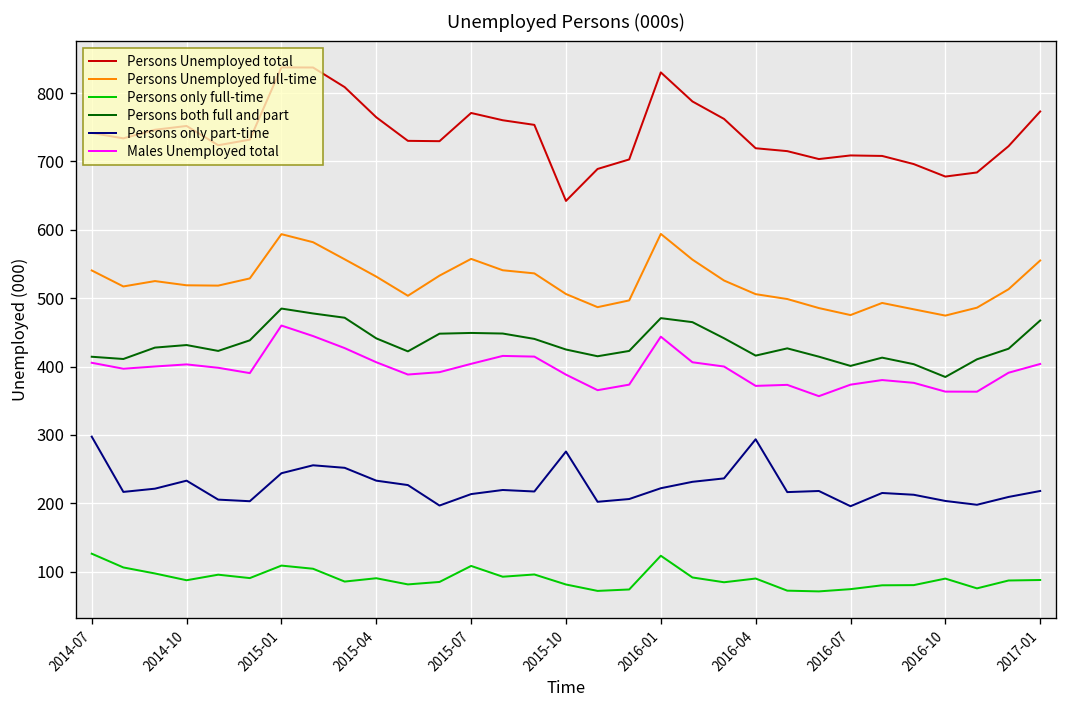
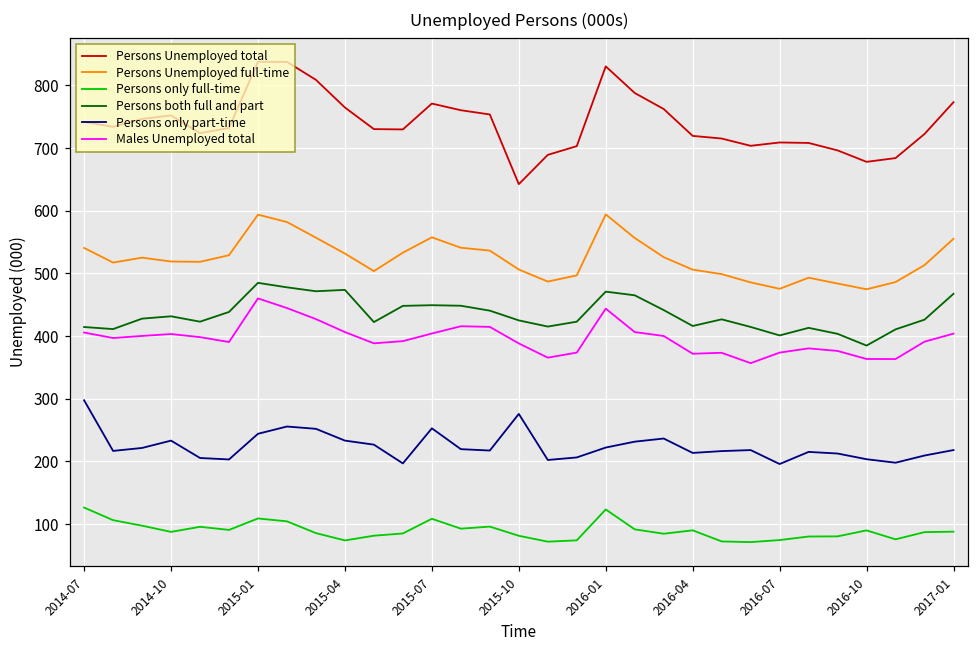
  {
    "Persons Unemployed total": {
      "2015-04": 760,
      "2015-07": 770,
      "2015-10": 640,
      "2016-01": 830,
      "2016-04": 720,
      "2016-07": 710,
      "2016-10": 680,
      "2017-01": 770
    },
    "Persons Unemployed full-time": {
      "2014-07": 540,
      "2014-10": 520,
      "2015-01": 590,
      "2015-04": 530,
      "2015-07": 560,
      "2015-10": 510,
      "2016-01": 590,
      "2016-04": 510,
      "2016-07": 480,
      "2016-10": 470,
      "2017-01": 560
    },
    "Persons only full-time": {
      "2014-07": 130,
      "2014-10": 90,
      "2015-01": 110,
-     "2015-04": 90,
+     "2015-04": 70,
      "2015-07": 110,
      "2015-10": 80,
      "2016-01": 120,
      "2016-04": 90,
      "2016-07": 70,
      "2016-10": 90,
      "2017-01": 90
    },
    "Persons both full and part": {
      "2014-07": 410,
      "2014-10": 430,
      "2015-01": 480,
-     "2015-04": 440,
+     "2015-04": 470,
      "2015-07": 450,
      "2015-10": 420,
      "2016-01": 470,
      "2016-04": 420,
      "2016-07": 400,
      "2016-10": 380,
      "2017-01": 470
    },
    "Persons only part-time": {
      "2014-07": 300,
      "2014-10": 230,
      "2015-01": 240,
      "2015-04": 230,
-     "2015-07": 210,
+     "2015-07": 250,
      "2015-10": 280,
      "2016-01": 220,
-     "2016-04": 290,
+     "2016-04": 210,
      "2016-07": 200,
      "2016-10": 200,
      "2017-01": 220
    },
    "Males Unemployed total": {
      "2014-07": 410,
      "2014-10": 400,
      "2015-01": 460,
      "2015-04": 410,
      "2015-07": 400,
      "2015-10": 390,
      "2016-01": 440,
      "2016-04": 370,
      "2016-07": 370,
      "2016-10": 360,
      "2017-01": 400
    }
  }
